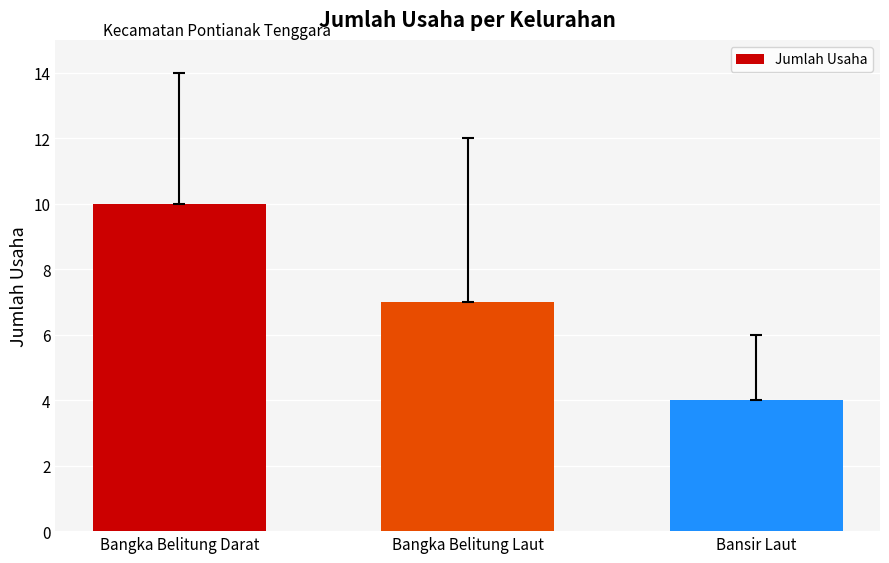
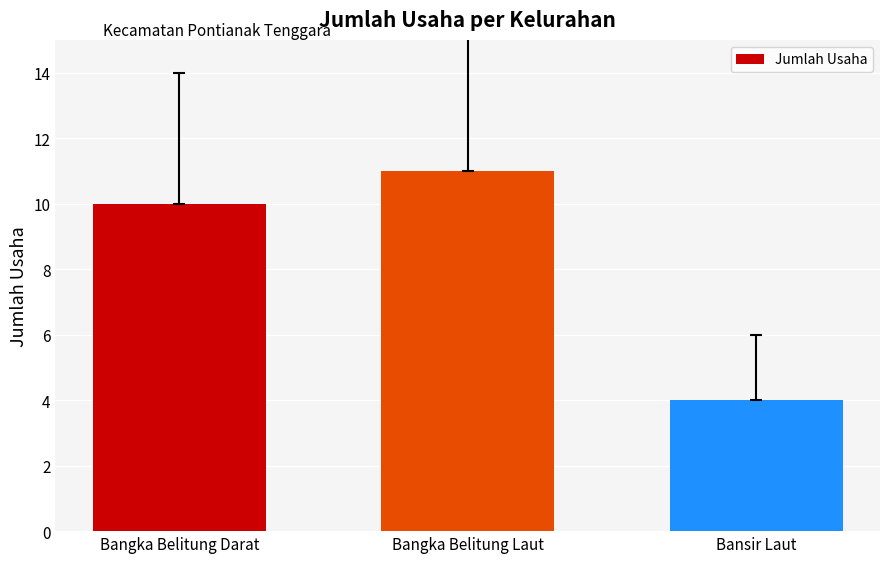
  {
    "Jumlah Usaha": {
      "Bangka Belitung Darat": 10,
-     "Bangka Belitung Laut": 7,
+     "Bangka Belitung Laut": 11,
      "Bansir Laut": 4
    }
  }
